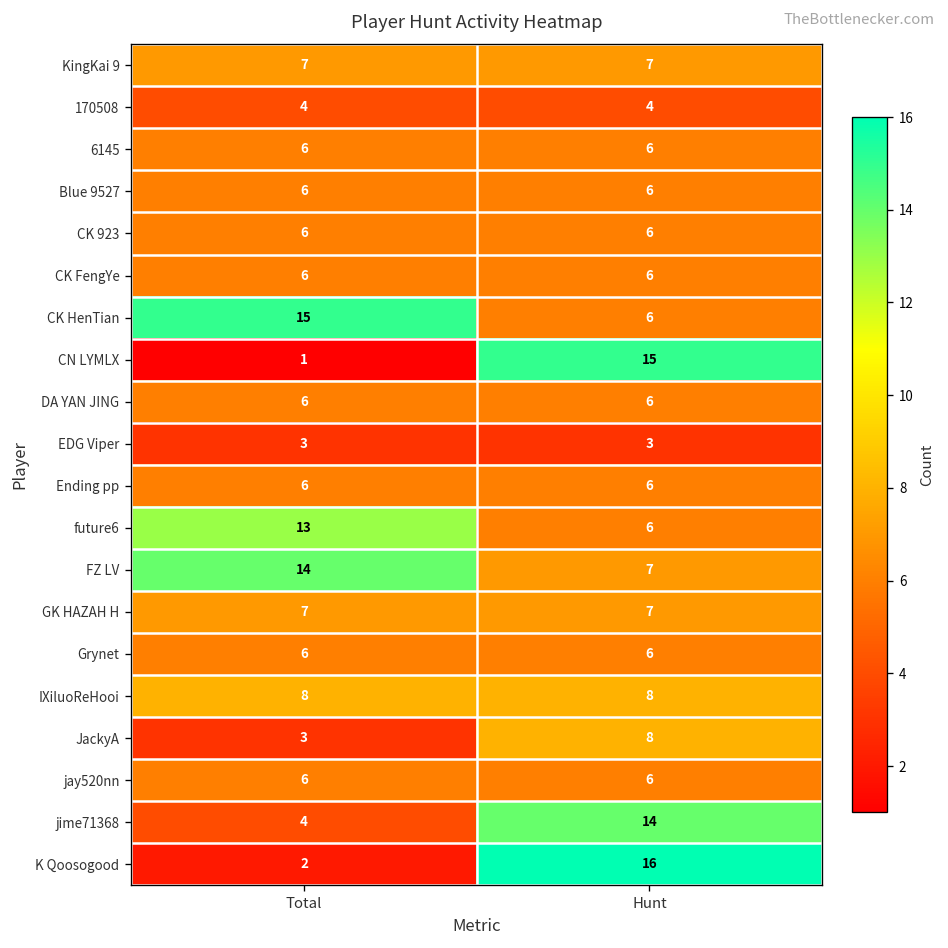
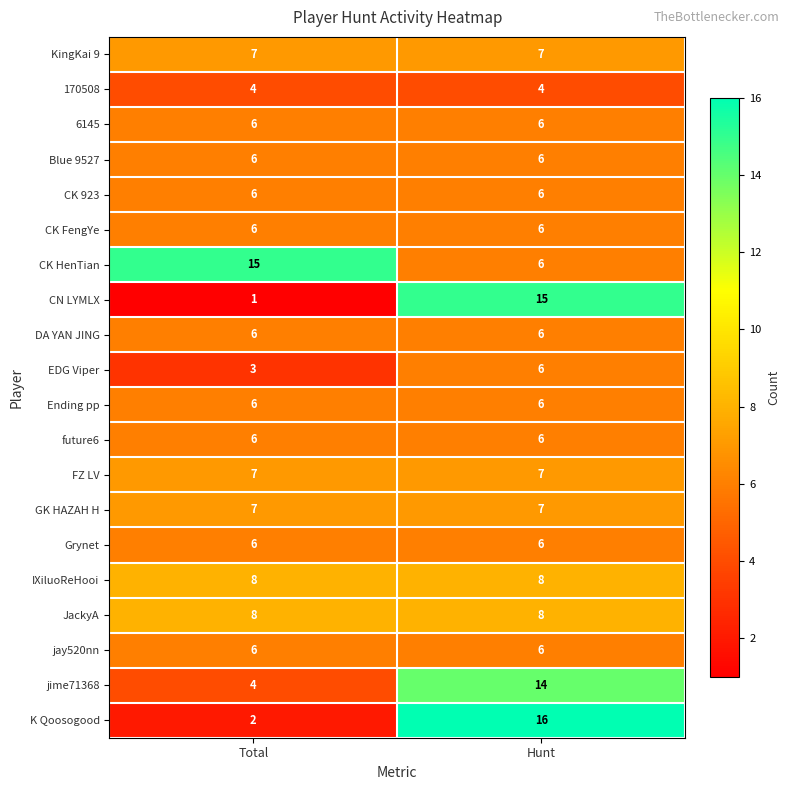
  {
    "KingKai 9": {
      "Total": 7,
      "Hunt": 7
    },
    "170508": {
      "Total": 4,
      "Hunt": 4
    },
    "6145": {
      "Total": 6,
      "Hunt": 6
    },
    "Blue 9527": {
      "Total": 6,
      "Hunt": 6
    },
    "CK 923": {
      "Total": 6,
      "Hunt": 6
    },
    "CK FengYe": {
      "Total": 6,
      "Hunt": 6
    },
    "CK HenTian": {
      "Total": 15,
      "Hunt": 6
    },
    "CN LYMLX": {
      "Total": 1,
      "Hunt": 15
    },
    "DA YAN JING": {
      "Total": 6,
      "Hunt": 6
    },
    "EDG Viper": {
      "Total": 3,
-     "Hunt": 3
+     "Hunt": 6
    },
    "Ending pp": {
      "Total": 6,
      "Hunt": 6
    },
    "future6": {
-     "Total": 13,
+     "Total": 6,
      "Hunt": 6
    },
    "FZ LV": {
-     "Total": 14,
+     "Total": 7,
      "Hunt": 7
    },
    "GK HAZAH H": {
      "Total": 7,
      "Hunt": 7
    },
    "Grynet": {
      "Total": 6,
      "Hunt": 6
    },
    "IXiluoReHooi": {
      "Total": 8,
      "Hunt": 8
    },
    "JackyA": {
-     "Total": 3,
+     "Total": 8,
      "Hunt": 8
    },
    "jay520nn": {
      "Total": 6,
      "Hunt": 6
    },
    "jime71368": {
      "Total": 4,
      "Hunt": 14
    },
    "K Qoosogood": {
      "Total": 2,
      "Hunt": 16
    }
  }
